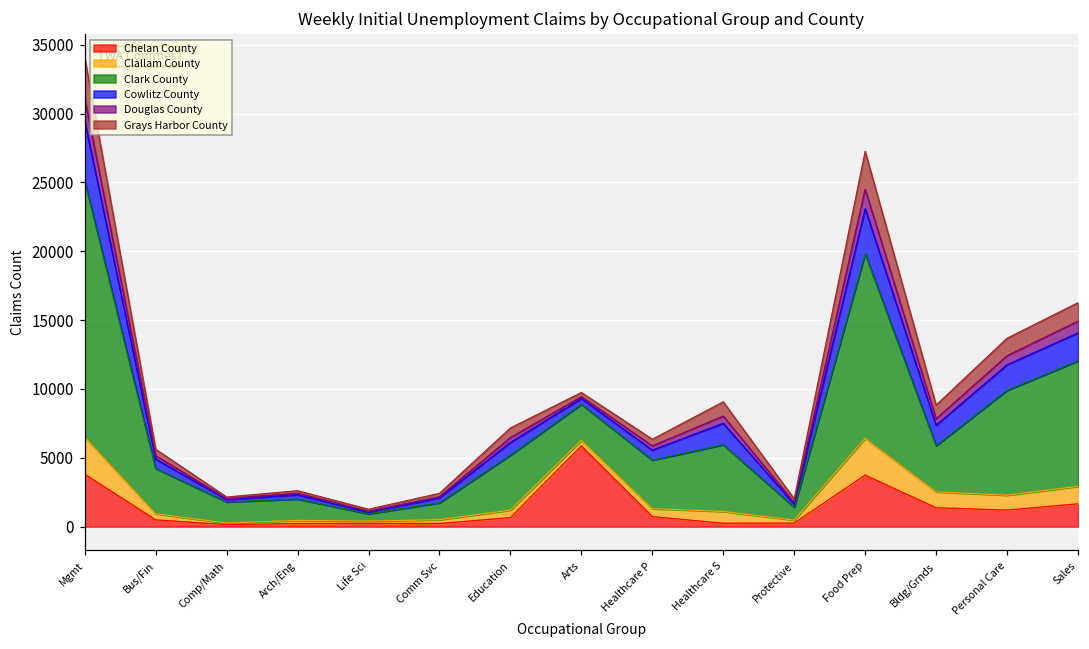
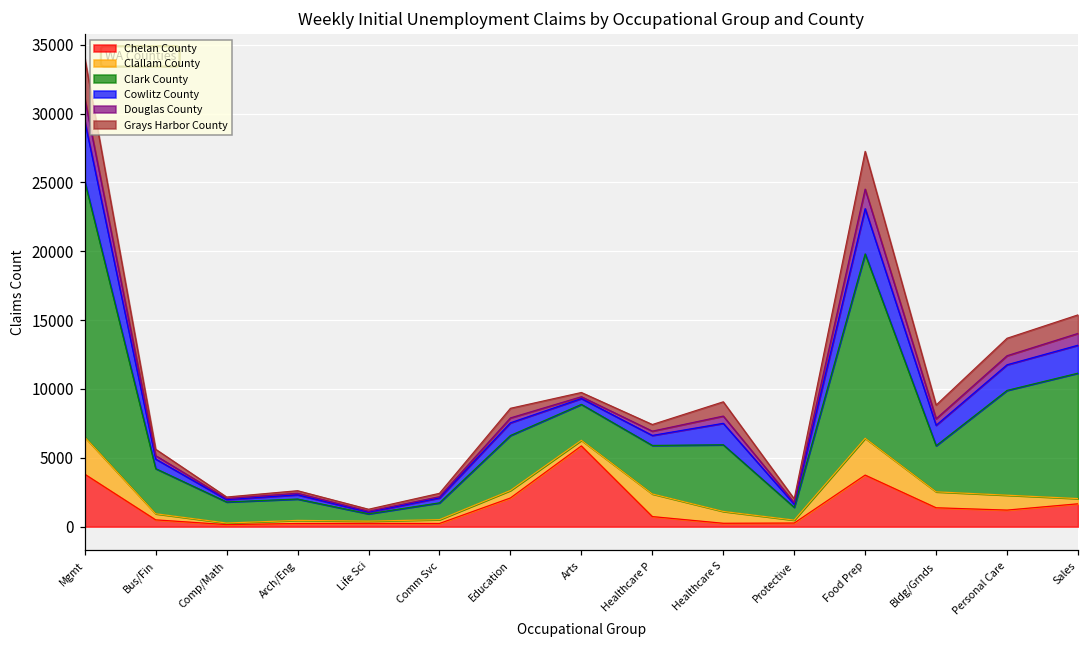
  {
    "Chelan County": {
      "Mgmt": 3800,
      "Bus/Fin": 500,
      "Arch/Eng": 200,
      "Comm Svc": 200,
-     "Education": 700,
+     "Education": 2100,
      "Arts": 5900,
      "Healthcare P": 700,
      "Healthcare S": 200,
      "Protective": 300,
      "Food Prep": 3700,
      "Bldg/Grnds": 1400,
      "Personal Care": 1200,
      "Sales": 1700
    },
    "Clallam County": {
      "Mgmt": 2700,
      "Bus/Fin": 400,
      "Arch/Eng": 200,
      "Comm Svc": 300,
      "Education": 500,
      "Arts": 400,
-     "Healthcare P": 600,
+     "Healthcare P": 1600,
      "Healthcare S": 900,
      "Protective": 200,
      "Food Prep": 2700,
      "Bldg/Grnds": 1200,
      "Personal Care": 1100,
-     "Sales": 1300
+     "Sales": 400
    },
    "Clark County": {
      "Mgmt": 18600,
      "Bus/Fin": 3300,
      "Arch/Eng": 1600,
      "Comm Svc": 1200,
      "Education": 4000,
      "Arts": 2600,
      "Healthcare P": 3500,
      "Healthcare S": 4800,
      "Protective": 900,
      "Food Prep": 13400,
      "Bldg/Grnds": 3300,
      "Personal Care": 7600,
      "Sales": 9100
    },
    "Cowlitz County": {
      "Mgmt": 4400,
      "Bus/Fin": 700,
      "Education": 900,
      "Healthcare P": 700,
      "Healthcare S": 1600,
      "Food Prep": 3300,
      "Bldg/Grnds": 1500,
      "Personal Care": 1900,
      "Sales": 2000
    },
    "Douglas County": {
      "Mgmt": 1600,
      "Bus/Fin": 200,
      "Education": 400,
      "Healthcare P": 300,
      "Healthcare S": 500,
      "Food Prep": 1400,
      "Bldg/Grnds": 500,
      "Personal Care": 700,
      "Sales": 900
    },
    "Grays Harbor County": {
      "Mgmt": 3000,
      "Bus/Fin": 500,
      "Comm Svc": 200,
      "Education": 700,
      "Arts": 300,
      "Healthcare P": 500,
      "Healthcare S": 1000,
      "Protective": 300,
      "Food Prep": 2700,
      "Bldg/Grnds": 1000,
      "Personal Care": 1300,
      "Sales": 1300
    }
  }
